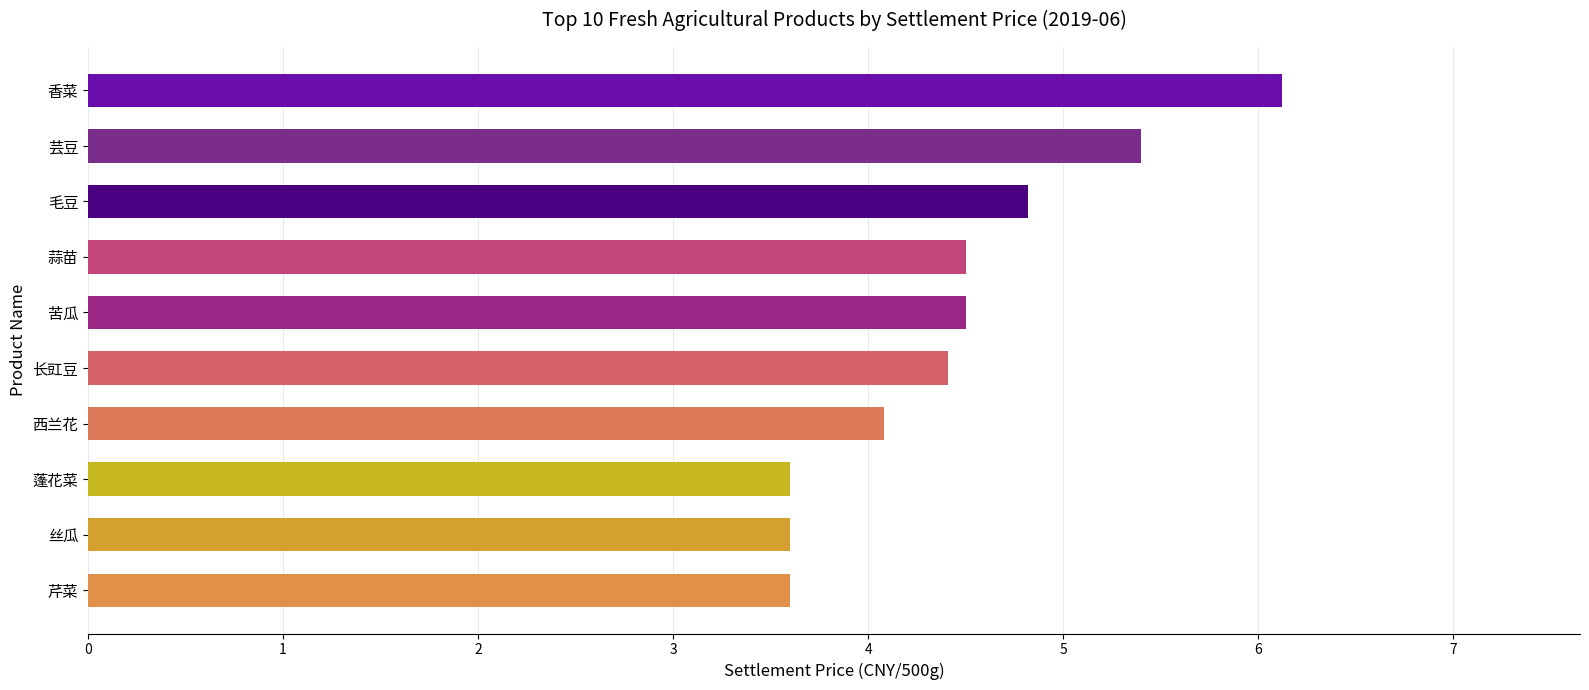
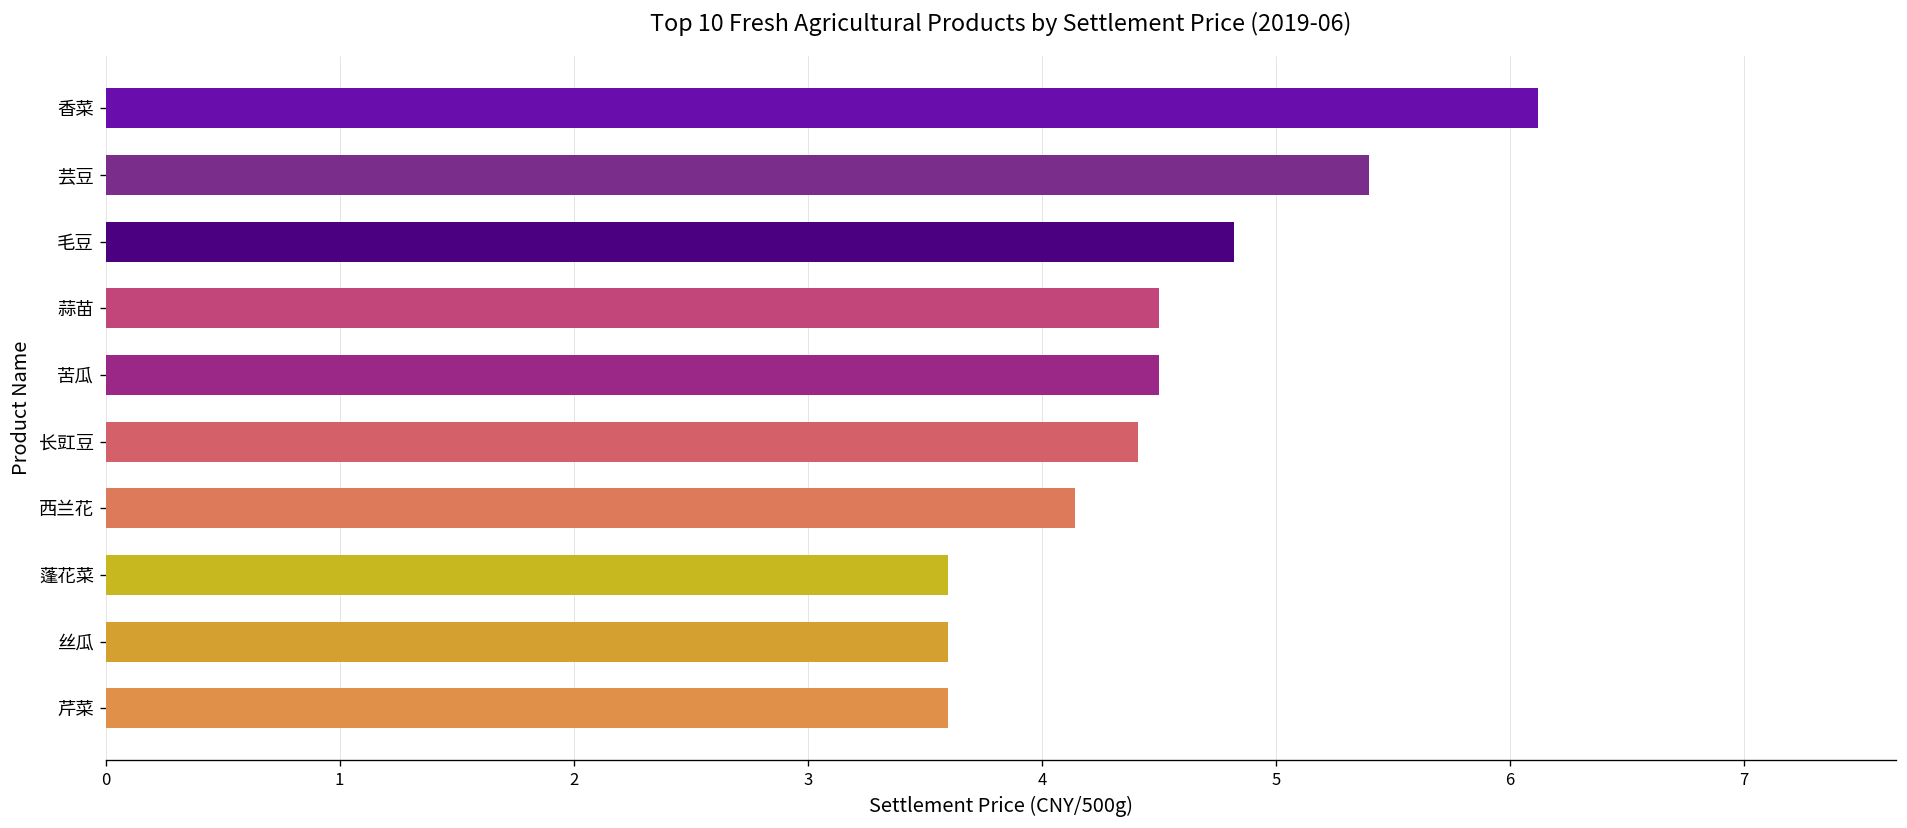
  {
    "香菜": 6.12,
    "芸豆": 5.40,
    "毛豆": 4.82,
    "蒜苗": 4.50,
    "苦瓜": 4.50,
    "长豇豆": 4.41,
-   "西兰花": 4.08,
+   "西兰花": 4.14,
    "蓬花菜": 3.60,
    "丝瓜": 3.60,
    "芹菜": 3.60
  }
